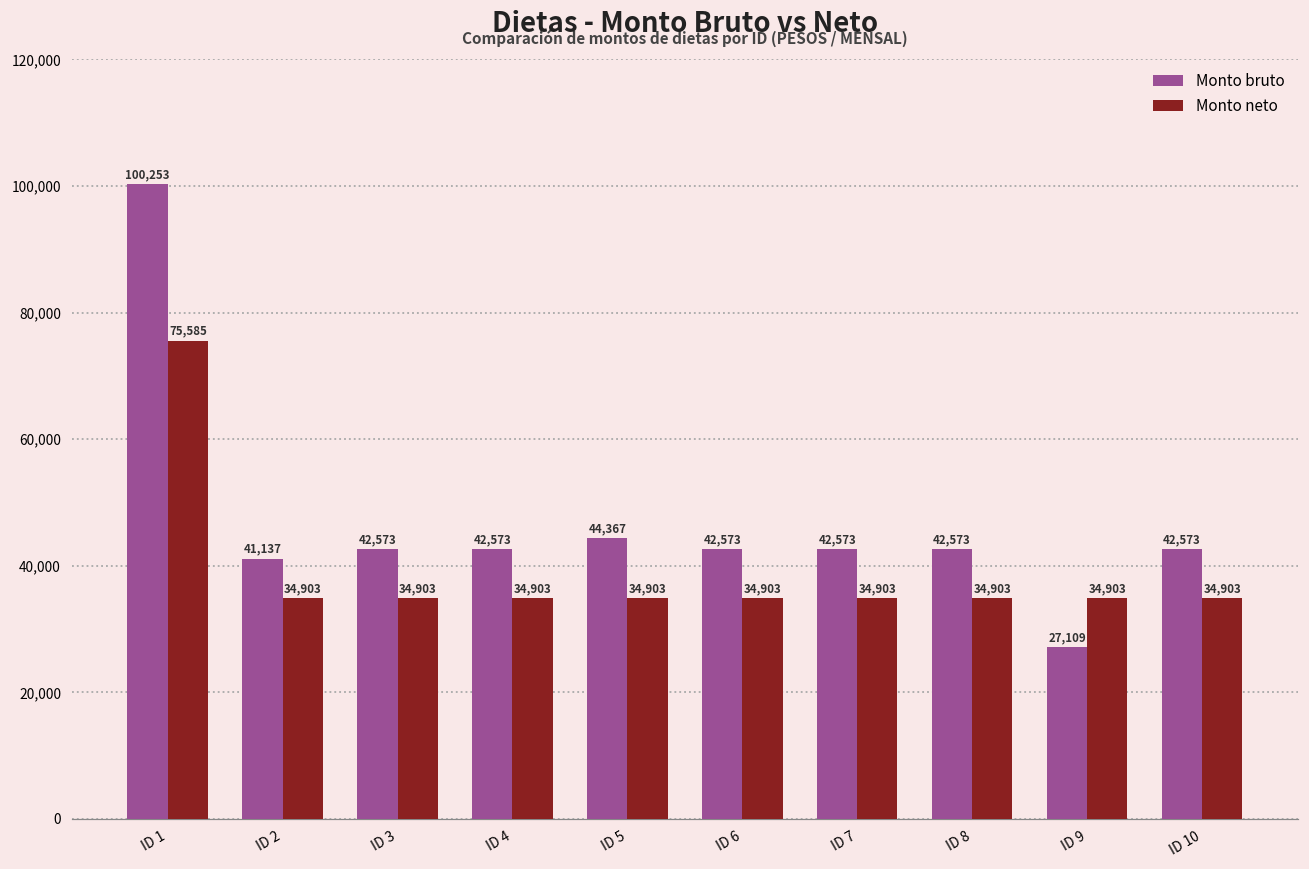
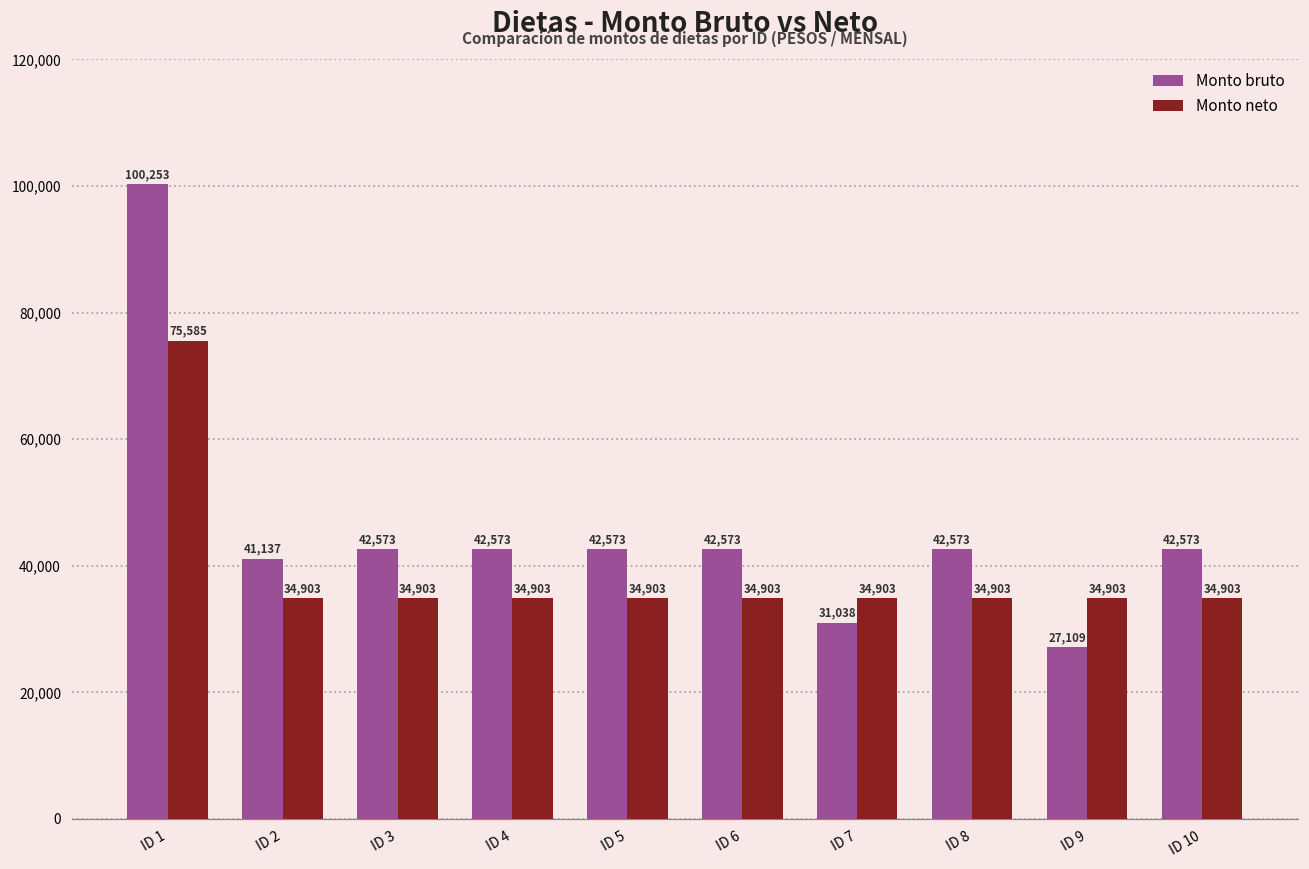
  {
    "Monto bruto": {
      "ID 1": "100,253",
      "ID 2": "41,137",
      "ID 3": "42,573",
      "ID 4": "42,573",
-     "ID 5": "44,367",
+     "ID 5": "42,573",
      "ID 6": "42,573",
-     "ID 7": "42,573",
+     "ID 7": "31,038",
      "ID 8": "42,573",
      "ID 9": "27,109",
      "ID 10": "42,573"
    },
    "Monto neto": {
      "ID 1": "75,585",
      "ID 2": "34,903",
      "ID 3": "34,903",
      "ID 4": "34,903",
      "ID 5": "34,903",
      "ID 6": "34,903",
      "ID 7": "34,903",
      "ID 8": "34,903",
      "ID 9": "34,903",
      "ID 10": "34,903"
    }
  }
